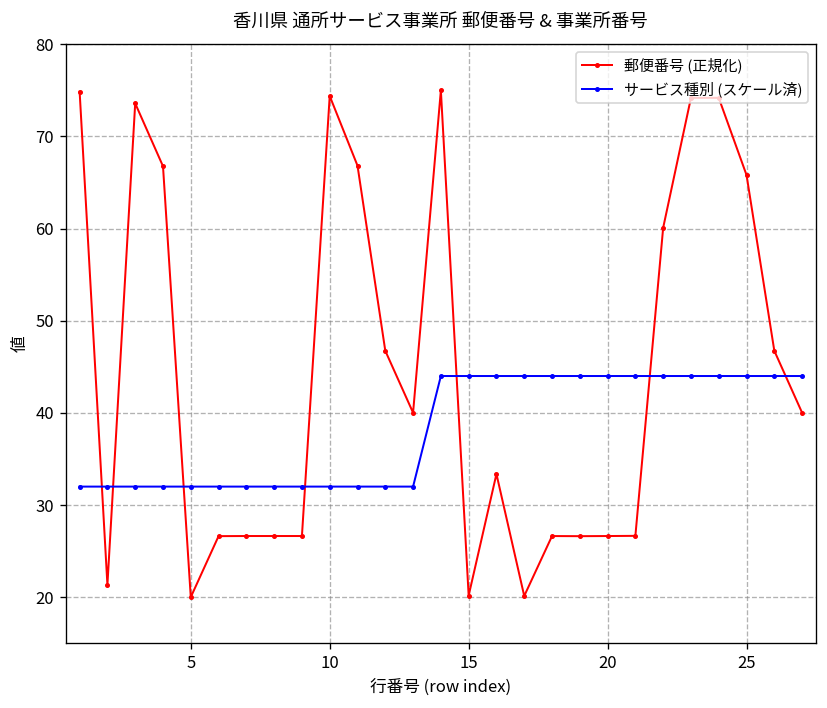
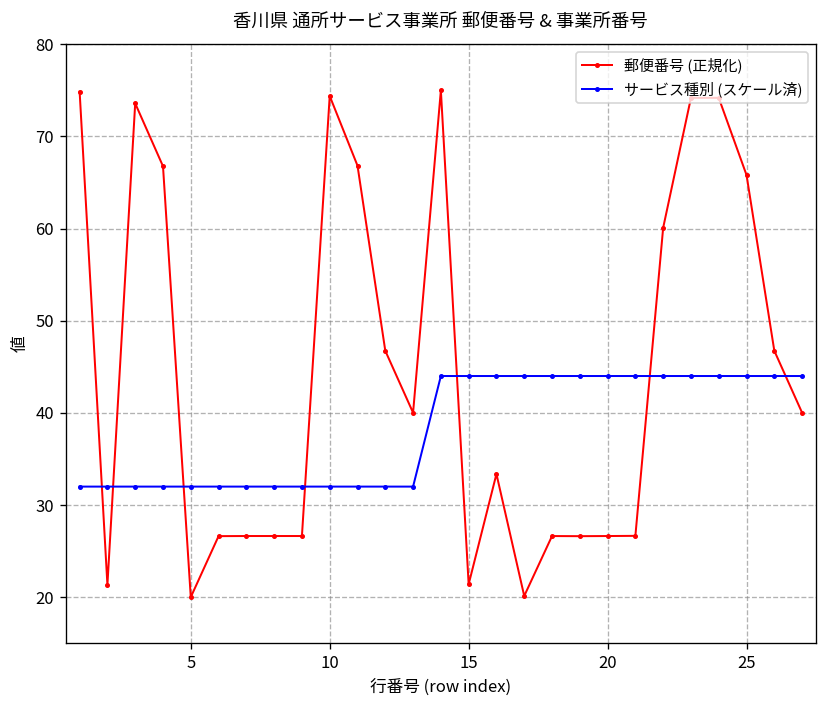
  {
    "郵便番号 (正規化)": {
      "5": 20,
      "10": 74,
-     "15": 20,
+     "15": 21,
      "20": 27,
      "25": 66
    },
    "サービス種別 (スケール済)": {
      "5": 32,
      "10": 32,
      "15": 44,
      "20": 44,
      "25": 44
    }
  }
